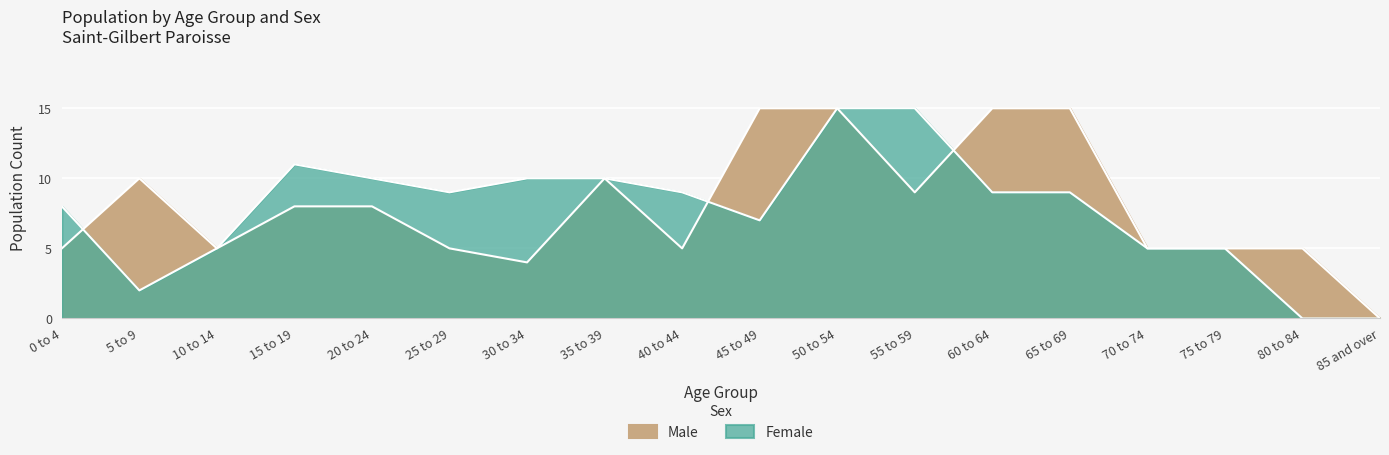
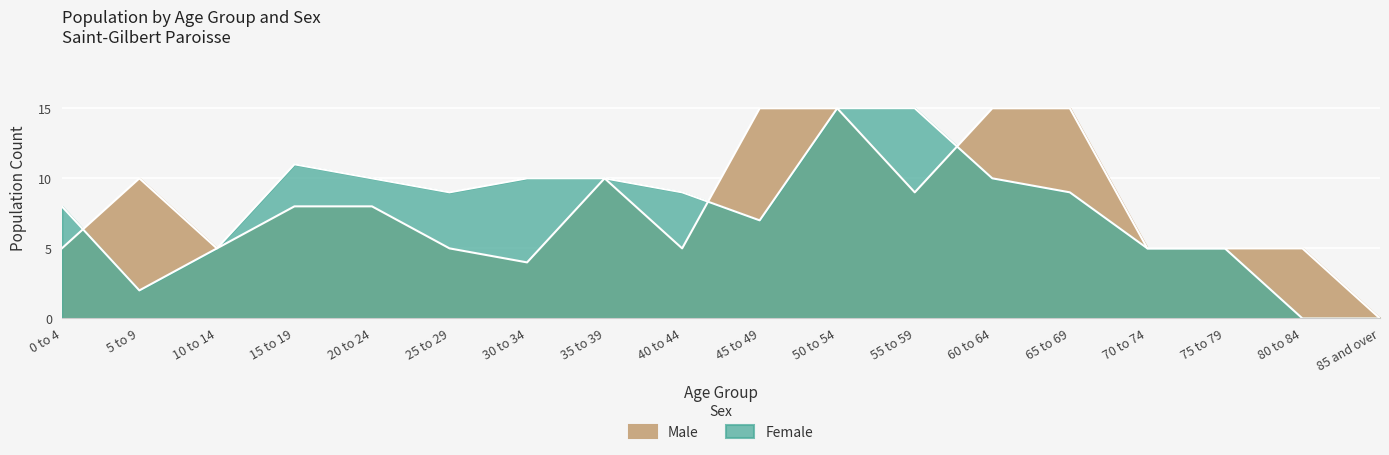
  {
    "Male": {
      "0 to 4": 5,
      "5 to 9": 10,
      "15 to 19": 8,
      "20 to 24": 8,
      "25 to 29": 5,
      "30 to 34": 4,
      "40 to 44": 5,
      "45 to 49": 15,
      "55 to 59": 9,
      "60 to 64": 15,
      "65 to 69": 15,
      "80 to 84": 5
    },
    "Female": {
      "0 to 4": 8,
      "5 to 9": 2,
      "15 to 19": 11,
      "20 to 24": 10,
      "25 to 29": 9,
      "30 to 34": 10,
      "40 to 44": 9,
      "45 to 49": 7,
      "55 to 59": 15,
-     "60 to 64": 9,
+     "60 to 64": 10,
      "65 to 69": 9,
      "80 to 84": 0
    }
  }
